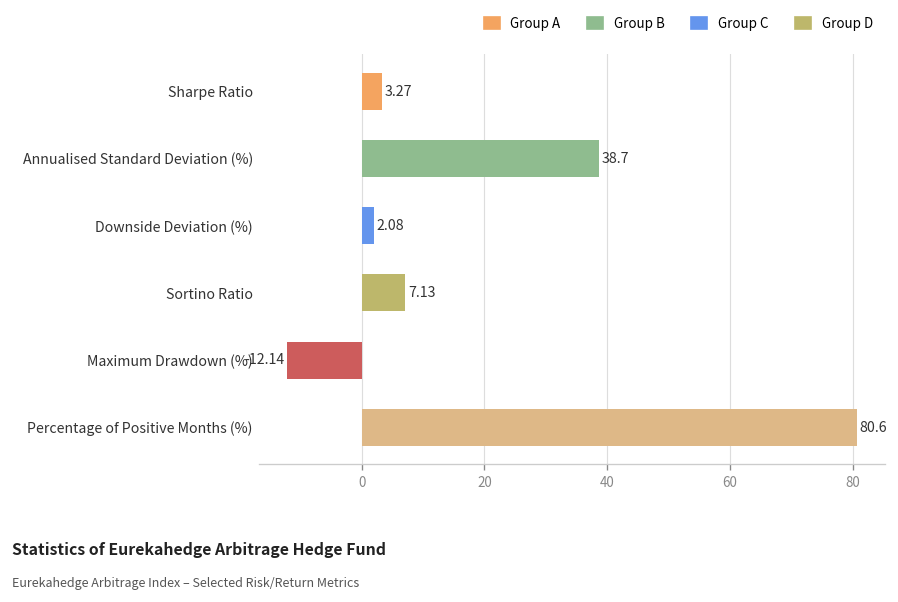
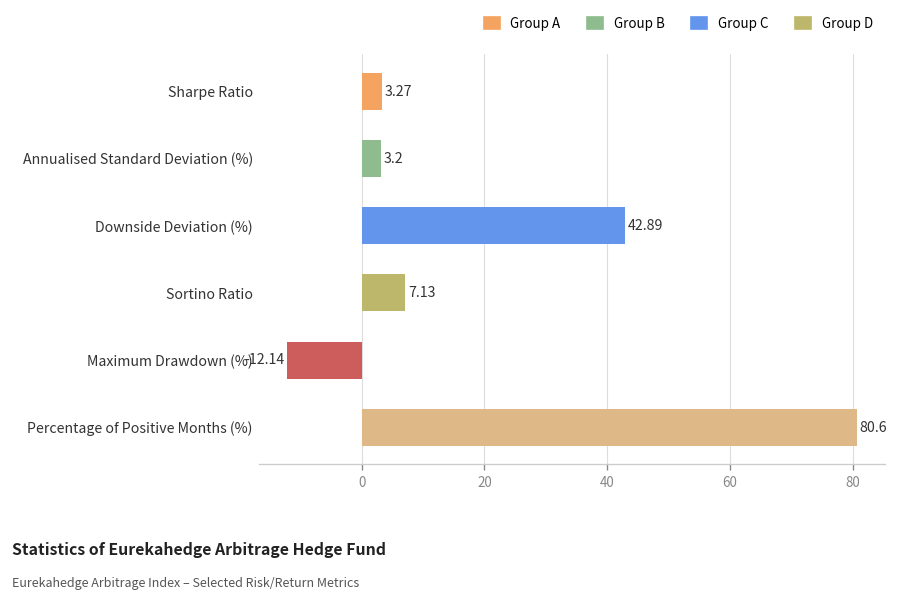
  {
    "Sharpe Ratio": 3.27,
-   "Annualised Standard Deviation (%)": 38.7,
-   "Downside Deviation (%)": 2.08,
+   "Annualised Standard Deviation (%)": 3.2,
+   "Downside Deviation (%)": 42.89,
    "Sortino Ratio": 7.13,
    "Maximum Drawdown (%)": -12.14,
    "Percentage of Positive Months (%)": 80.6
  }
